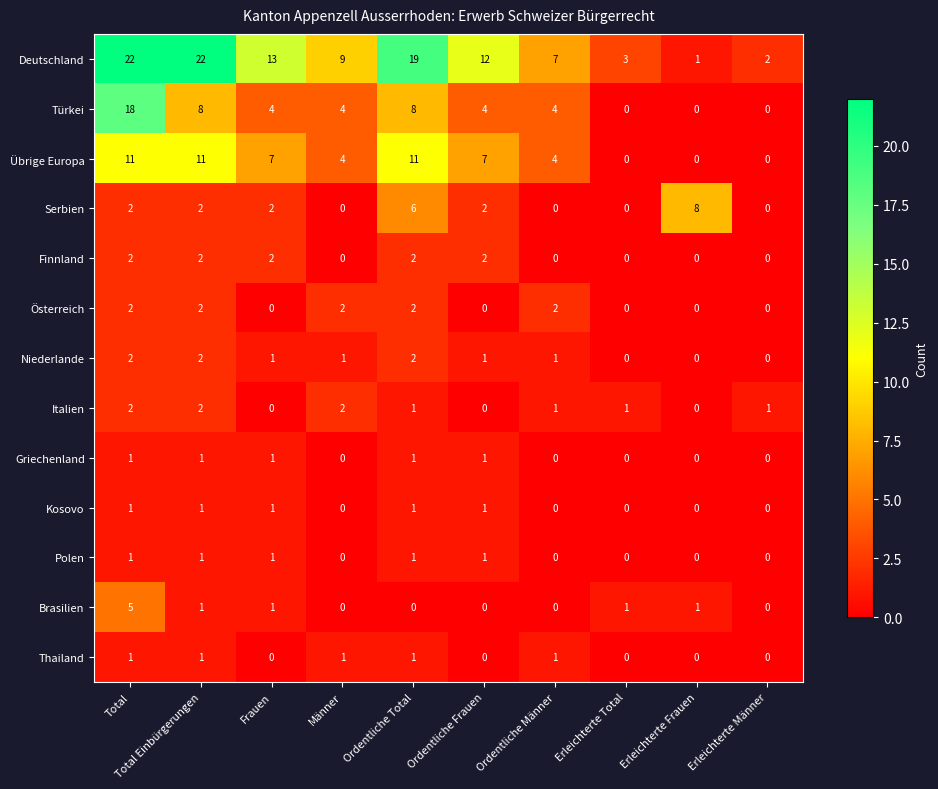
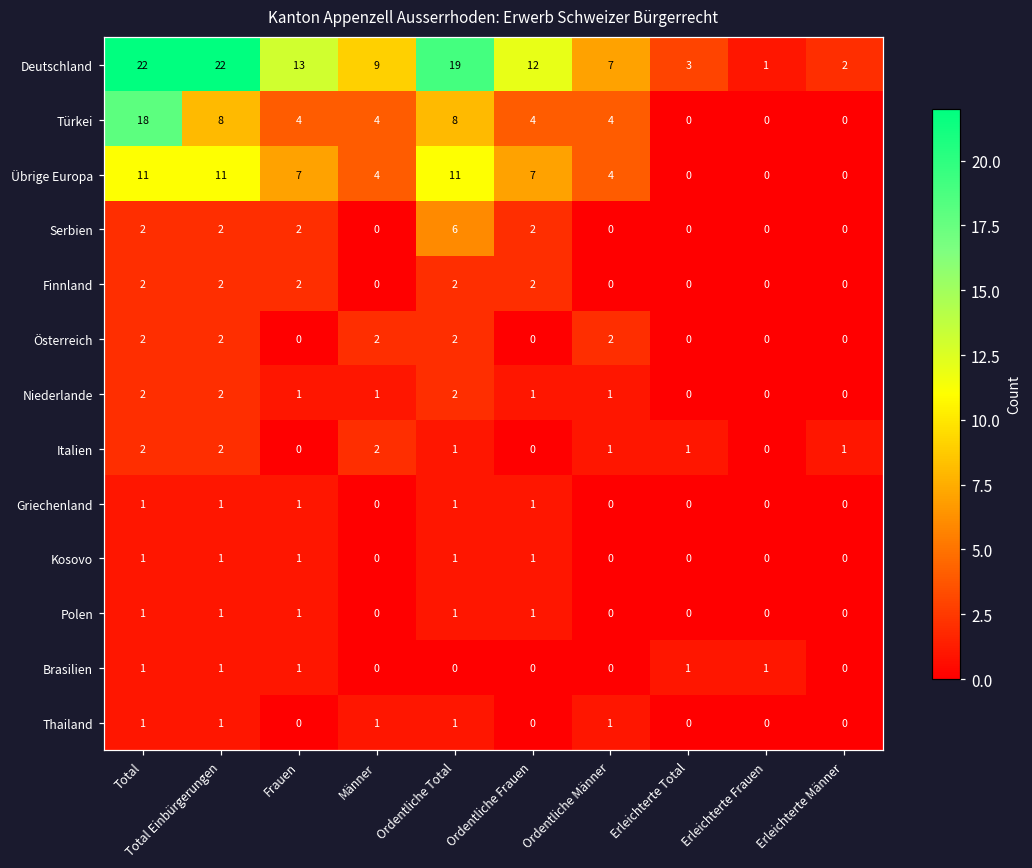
  {
    "Deutschland": {
      "Total": 22,
      "Total Einbürgerungen": 22,
      "Frauen": 13,
      "Männer": 9,
      "Ordentliche Total": 19,
      "Ordentliche Frauen": 12,
      "Ordentliche Männer": 7,
      "Erleichterte Total": 3,
      "Erleichterte Frauen": 1,
      "Erleichterte Männer": 2
    },
    "Türkei": {
      "Total": 18,
      "Total Einbürgerungen": 8,
      "Frauen": 4,
      "Männer": 4,
      "Ordentliche Total": 8,
      "Ordentliche Frauen": 4,
      "Ordentliche Männer": 4,
      "Erleichterte Total": 0,
      "Erleichterte Frauen": 0,
      "Erleichterte Männer": 0
    },
    "Übrige Europa": {
      "Total": 11,
      "Total Einbürgerungen": 11,
      "Frauen": 7,
      "Männer": 4,
      "Ordentliche Total": 11,
      "Ordentliche Frauen": 7,
      "Ordentliche Männer": 4,
      "Erleichterte Total": 0,
      "Erleichterte Frauen": 0,
      "Erleichterte Männer": 0
    },
    "Serbien": {
      "Total": 2,
      "Total Einbürgerungen": 2,
      "Frauen": 2,
      "Männer": 0,
      "Ordentliche Total": 6,
      "Ordentliche Frauen": 2,
      "Ordentliche Männer": 0,
      "Erleichterte Total": 0,
-     "Erleichterte Frauen": 8,
+     "Erleichterte Frauen": 0,
      "Erleichterte Männer": 0
    },
    "Finnland": {
      "Total": 2,
      "Total Einbürgerungen": 2,
      "Frauen": 2,
      "Männer": 0,
      "Ordentliche Total": 2,
      "Ordentliche Frauen": 2,
      "Ordentliche Männer": 0,
      "Erleichterte Total": 0,
      "Erleichterte Frauen": 0,
      "Erleichterte Männer": 0
    },
    "Österreich": {
      "Total": 2,
      "Total Einbürgerungen": 2,
      "Frauen": 0,
      "Männer": 2,
      "Ordentliche Total": 2,
      "Ordentliche Frauen": 0,
      "Ordentliche Männer": 2,
      "Erleichterte Total": 0,
      "Erleichterte Frauen": 0,
      "Erleichterte Männer": 0
    },
    "Niederlande": {
      "Total": 2,
      "Total Einbürgerungen": 2,
      "Frauen": 1,
      "Männer": 1,
      "Ordentliche Total": 2,
      "Ordentliche Frauen": 1,
      "Ordentliche Männer": 1,
      "Erleichterte Total": 0,
      "Erleichterte Frauen": 0,
      "Erleichterte Männer": 0
    },
    "Italien": {
      "Total": 2,
      "Total Einbürgerungen": 2,
      "Frauen": 0,
      "Männer": 2,
      "Ordentliche Total": 1,
      "Ordentliche Frauen": 0,
      "Ordentliche Männer": 1,
      "Erleichterte Total": 1,
      "Erleichterte Frauen": 0,
      "Erleichterte Männer": 1
    },
    "Griechenland": {
      "Total": 1,
      "Total Einbürgerungen": 1,
      "Frauen": 1,
      "Männer": 0,
      "Ordentliche Total": 1,
      "Ordentliche Frauen": 1,
      "Ordentliche Männer": 0,
      "Erleichterte Total": 0,
      "Erleichterte Frauen": 0,
      "Erleichterte Männer": 0
    },
    "Kosovo": {
      "Total": 1,
      "Total Einbürgerungen": 1,
      "Frauen": 1,
      "Männer": 0,
      "Ordentliche Total": 1,
      "Ordentliche Frauen": 1,
      "Ordentliche Männer": 0,
      "Erleichterte Total": 0,
      "Erleichterte Frauen": 0,
      "Erleichterte Männer": 0
    },
    "Polen": {
      "Total": 1,
      "Total Einbürgerungen": 1,
      "Frauen": 1,
      "Männer": 0,
      "Ordentliche Total": 1,
      "Ordentliche Frauen": 1,
      "Ordentliche Männer": 0,
      "Erleichterte Total": 0,
      "Erleichterte Frauen": 0,
      "Erleichterte Männer": 0
    },
    "Brasilien": {
-     "Total": 5,
+     "Total": 1,
      "Total Einbürgerungen": 1,
      "Frauen": 1,
      "Männer": 0,
      "Ordentliche Total": 0,
      "Ordentliche Frauen": 0,
      "Ordentliche Männer": 0,
      "Erleichterte Total": 1,
      "Erleichterte Frauen": 1,
      "Erleichterte Männer": 0
    },
    "Thailand": {
      "Total": 1,
      "Total Einbürgerungen": 1,
      "Frauen": 0,
      "Männer": 1,
      "Ordentliche Total": 1,
      "Ordentliche Frauen": 0,
      "Ordentliche Männer": 1,
      "Erleichterte Total": 0,
      "Erleichterte Frauen": 0,
      "Erleichterte Männer": 0
    }
  }
